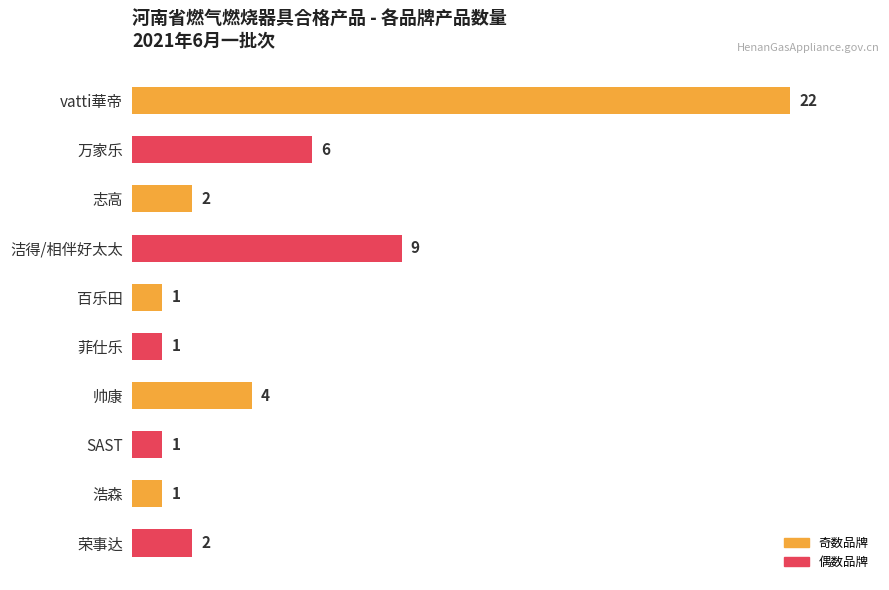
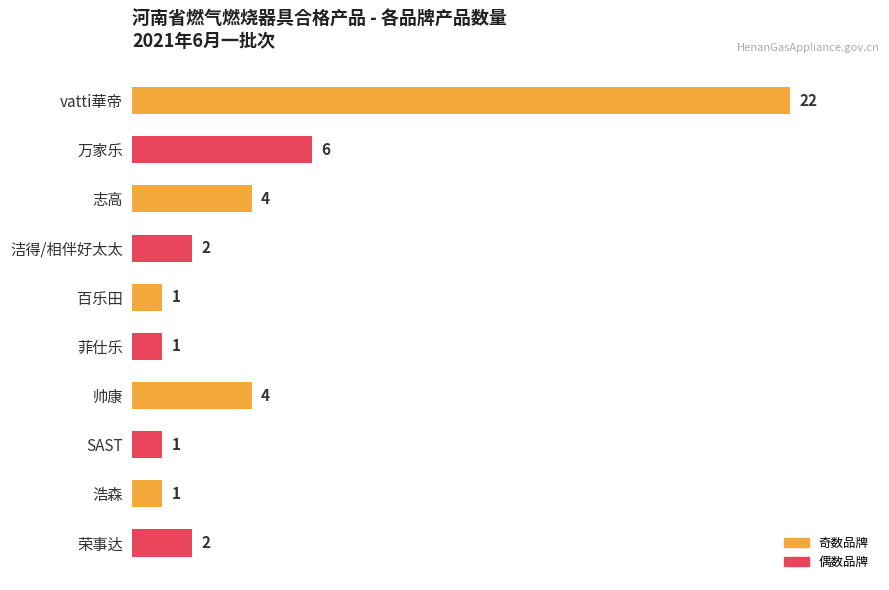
  {
    "vatti華帝": 22,
    "万家乐": 6,
-   "志高": 2,
-   "洁得/相伴好太太": 9,
+   "志高": 4,
+   "洁得/相伴好太太": 2,
    "百乐田": 1,
    "菲仕乐": 1,
    "帅康": 4,
    "SAST": 1,
    "浩森": 1,
    "荣事达": 2
  }
